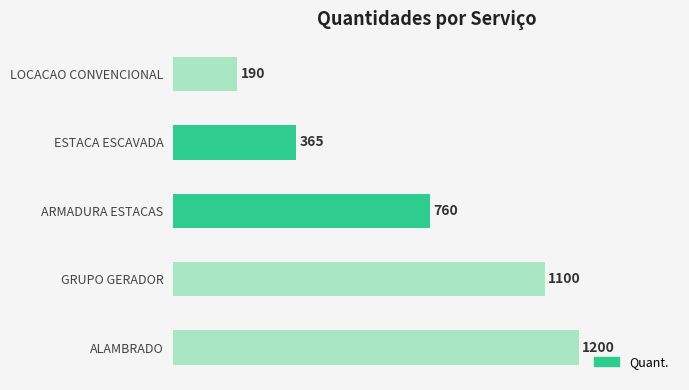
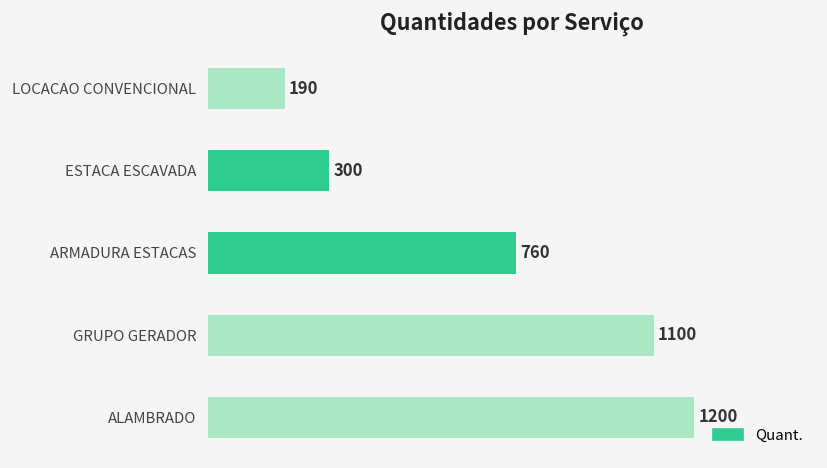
  {
    "LOCACAO CONVENCIONAL": 190,
-   "ESTACA ESCAVADA": 365,
+   "ESTACA ESCAVADA": 300,
    "ARMADURA ESTACAS": 760,
    "GRUPO GERADOR": 1100,
    "ALAMBRADO": 1200
  }
